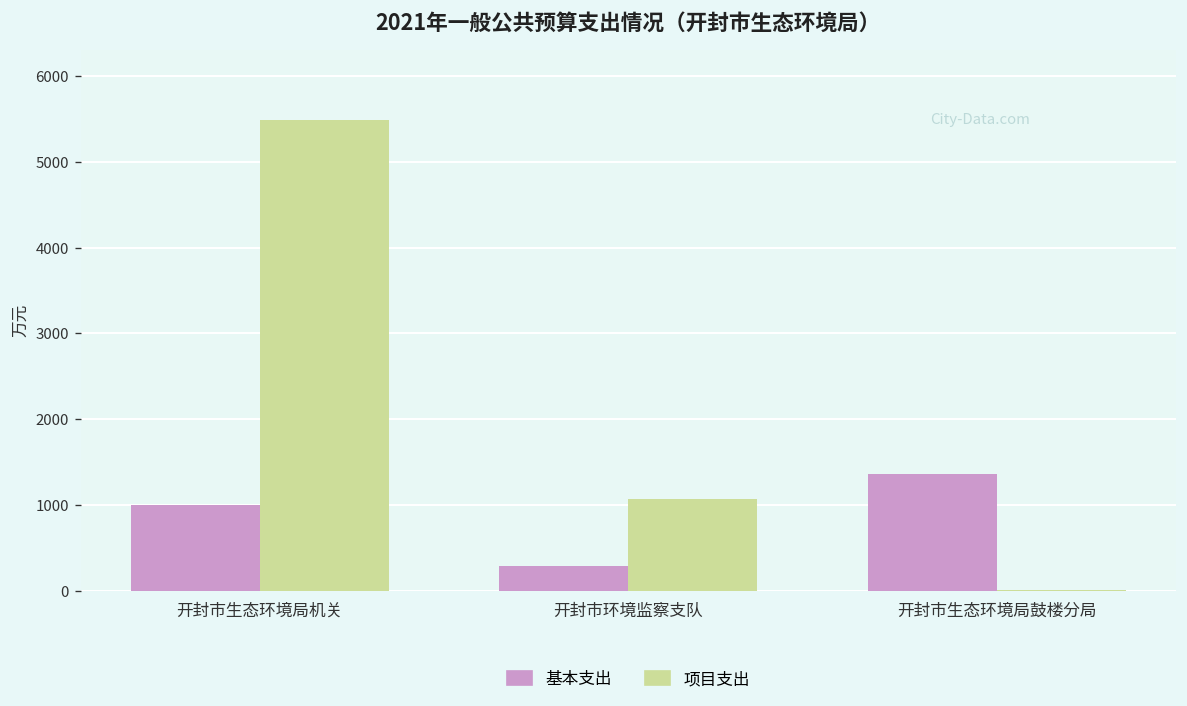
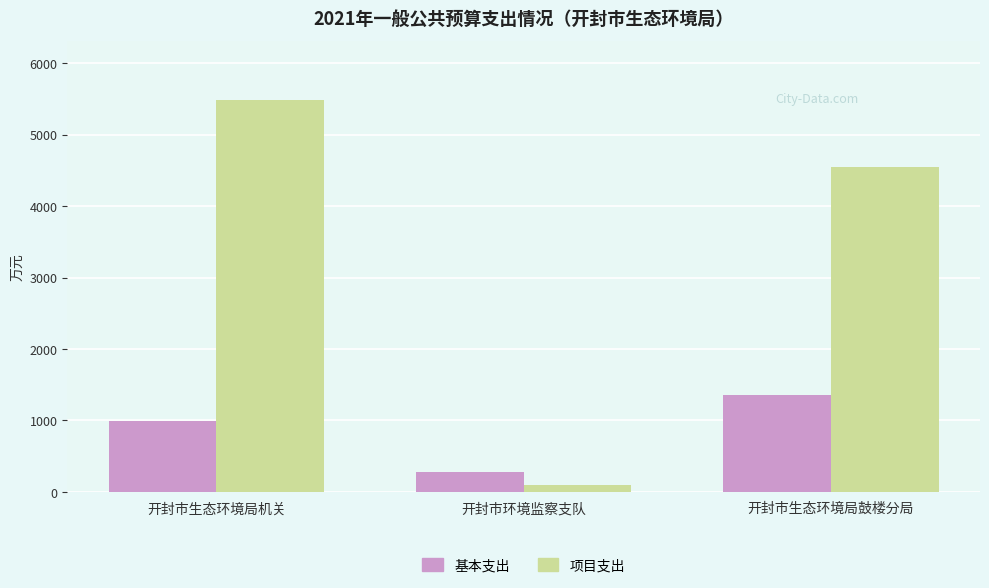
  {
    "基本支出": {
      "开封市生态环境局机关": 1000,
      "开封市环境监察支队": 300,
      "开封市生态环境局鼓楼分局": 1400
    },
    "项目支出": {
      "开封市生态环境局机关": 5500,
-     "开封市环境监察支队": 1100,
-     "开封市生态环境局鼓楼分局": 0
+     "开封市环境监察支队": 100,
+     "开封市生态环境局鼓楼分局": 4500
    }
  }
